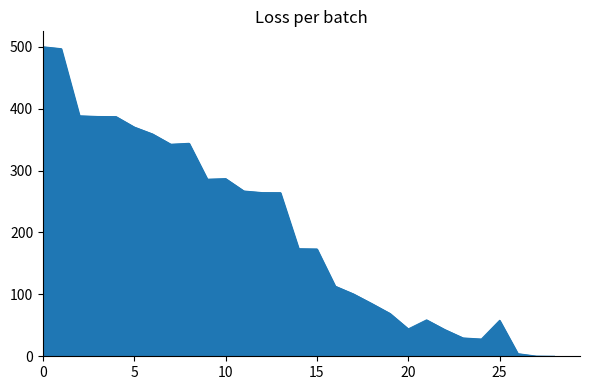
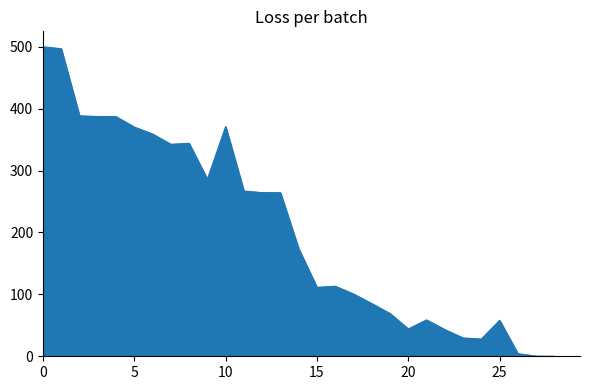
  {
    "0": 500,
    "5": 370,
-   "10": 290,
-   "15": 170,
+   "10": 370,
+   "15": 110,
    "20": 40,
    "25": 60
  }
